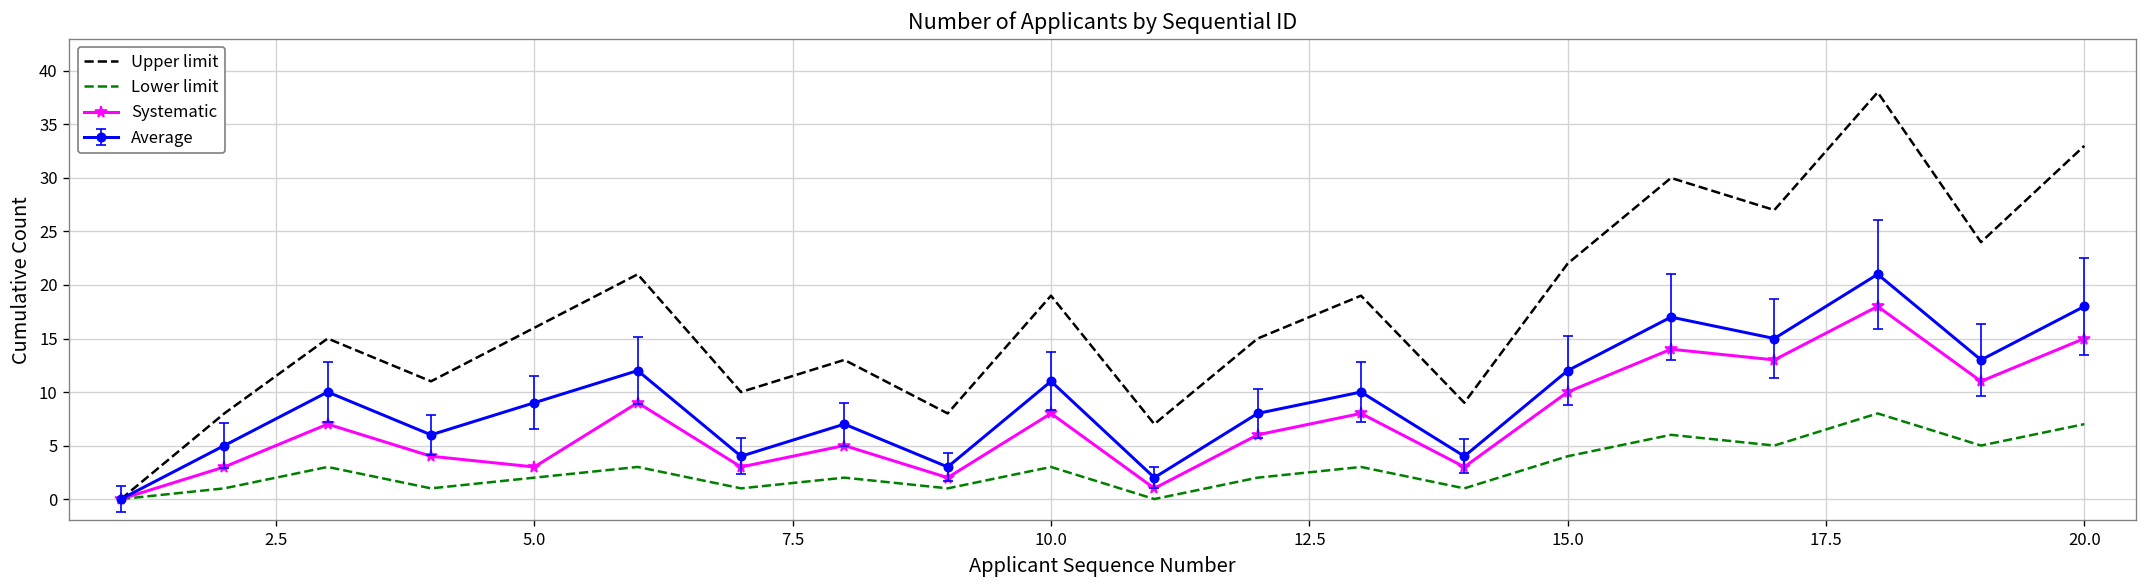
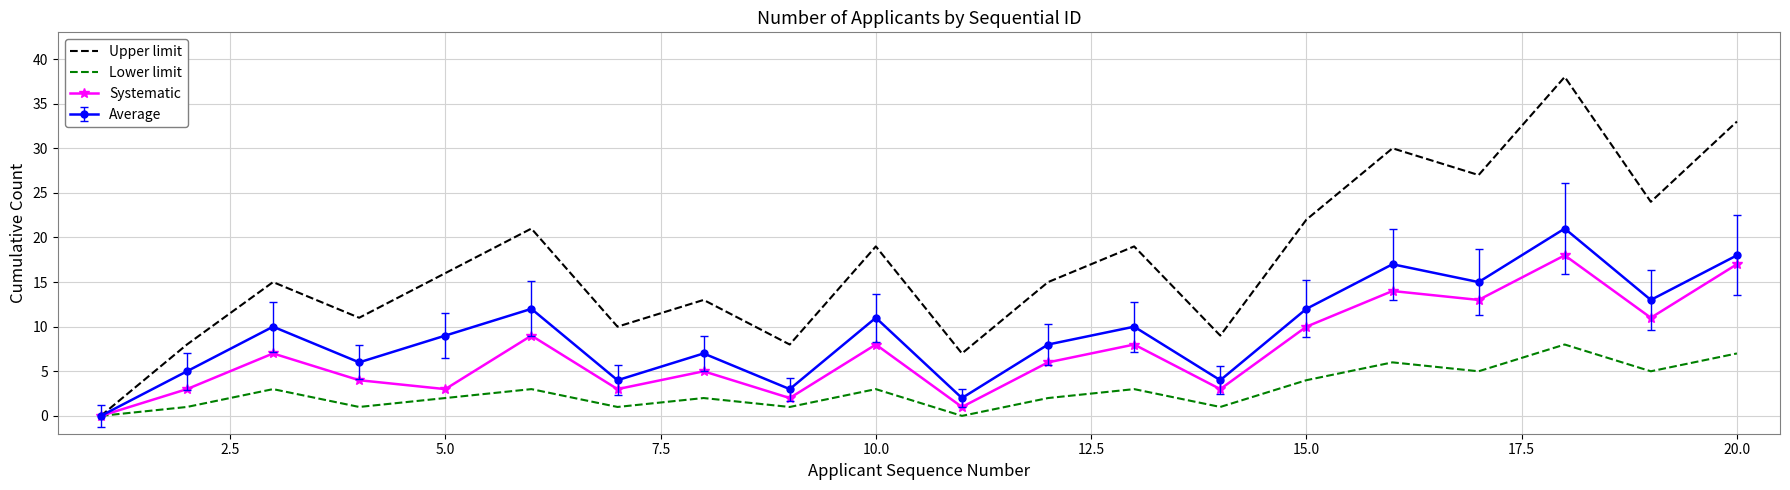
  {
    "Upper limit": {
      "5.0": 16,
      "10.0": 19,
      "15.0": 22,
      "20.0": 33
    },
    "Lower limit": {
      "5.0": 2,
      "10.0": 3,
      "15.0": 4,
      "20.0": 7
    },
    "Systematic": {
      "5.0": 3,
      "10.0": 8,
      "15.0": 10,
-     "20.0": 15
+     "20.0": 17
    }
  }
